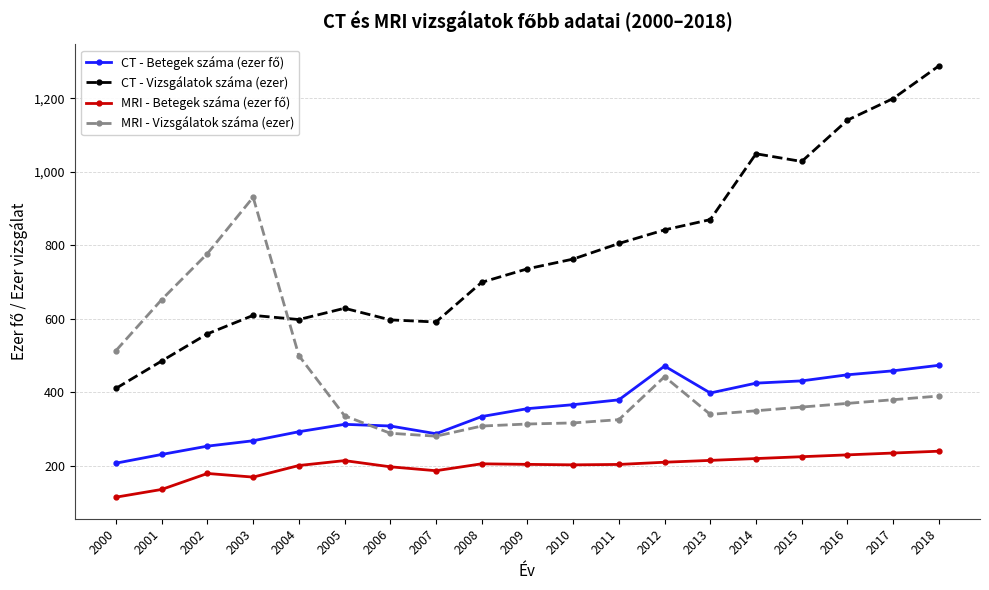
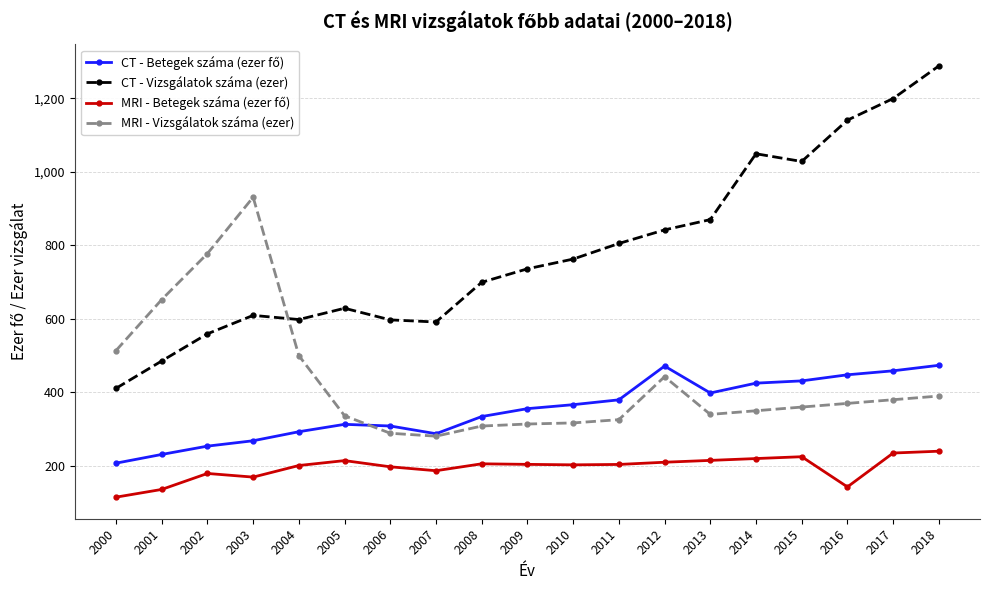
  {
    "CT - Betegek száma (ezer fő)": {
      "2000": "210",
      "2001": "230",
      "2002": "250",
      "2003": "270",
      "2004": "290",
      "2005": "310",
      "2006": "310",
      "2008": "330",
      "2009": "360",
      "2010": "370",
      "2011": "380",
      "2012": "470",
      "2013": "400",
      "2014": "430",
      "2015": "430",
      "2016": "450",
      "2017": "460",
      "2018": "470"
    },
    "CT - Vizsgálatok száma (ezer)": {
      "2000": "410",
      "2001": "490",
      "2002": "560",
      "2003": "610",
      "2004": "600",
      "2005": "630",
      "2006": "600",
      "2007": "590",
      "2008": "700",
      "2009": "740",
      "2010": "760",
      "2011": "800",
      "2012": "840",
      "2013": "870",
      "2014": "1,050",
      "2015": "1,030",
      "2016": "1,140",
      "2017": "1,200",
      "2018": "1,290"
    },
    "MRI - Betegek száma (ezer fő)": {
      "2000": "110",
      "2001": "140",
      "2002": "180",
      "2003": "170",
      "2004": "200",
      "2005": "210",
      "2006": "200",
      "2007": "190",
      "2008": "210",
      "2009": "200",
      "2010": "200",
      "2011": "200",
      "2012": "210",
      "2013": "220",
      "2014": "220",
      "2015": "230",
-     "2016": "230",
+     "2016": "140",
      "2017": "240",
      "2018": "240"
    },
    "MRI - Vizsgálatok száma (ezer)": {
      "2000": "510",
      "2001": "650",
      "2002": "780",
      "2003": "930",
      "2004": "500",
      "2005": "340",
      "2006": "290",
      "2008": "310",
      "2009": "310",
      "2010": "320",
      "2011": "330",
      "2012": "440",
      "2013": "340",
      "2014": "350",
      "2015": "360",
      "2016": "370",
      "2017": "380",
      "2018": "390"
    }
  }
